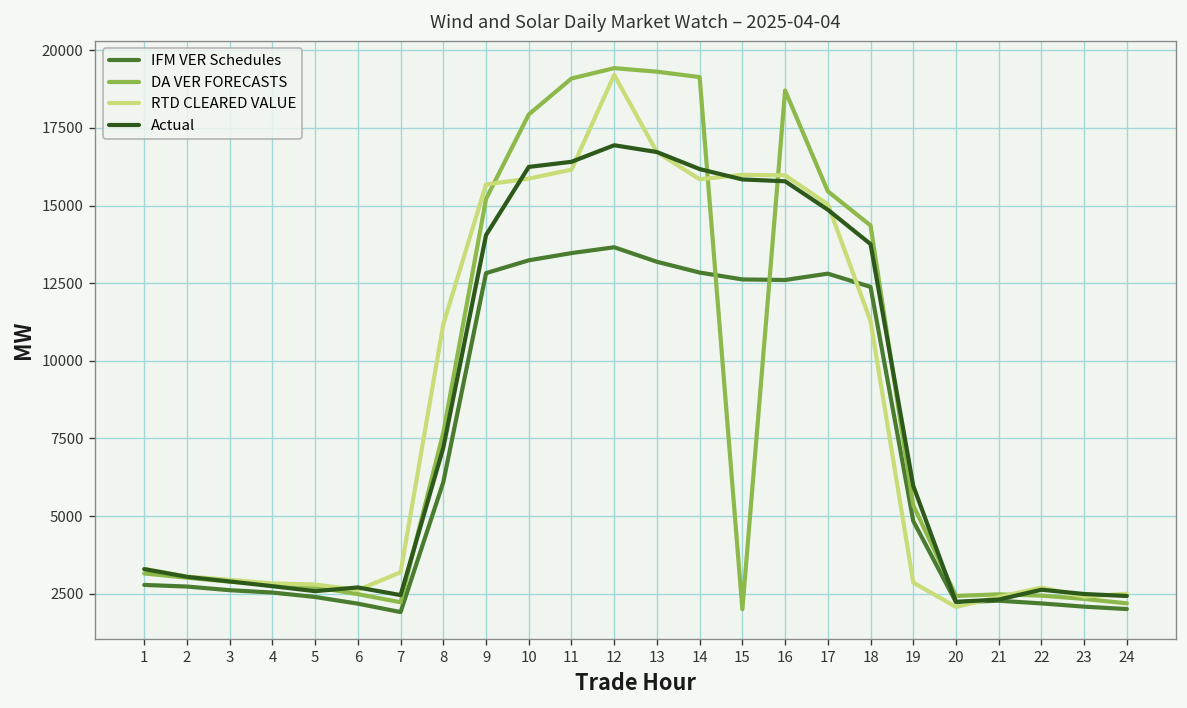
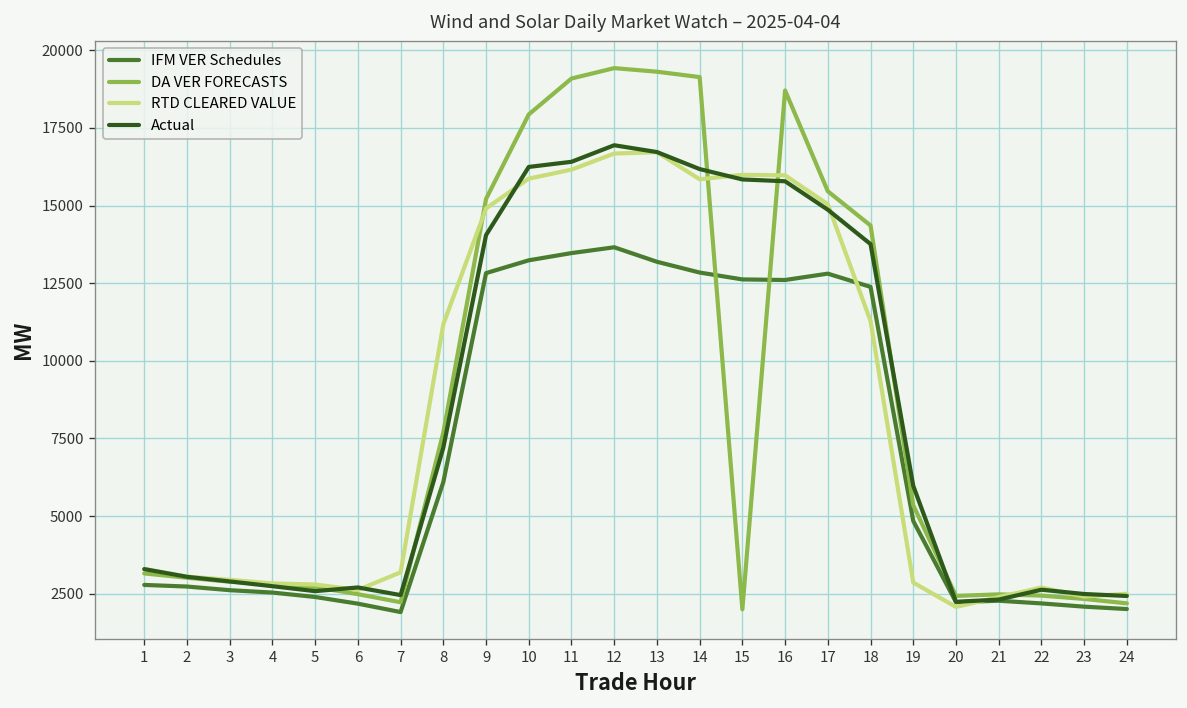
  {
    "DA VER FORECASTS": {
      "1": 3200,
      "6": 2500,
      "7": 2200,
      "8": 7700,
      "9": 15200,
      "10": 17900,
      "11": 19100,
      "12": 19400,
      "13": 19300,
      "14": 19100,
      "15": 2000,
      "16": 18700,
      "17": 15500,
      "18": 14400,
      "19": 5300,
      "20": 2400,
      "22": 2400,
      "24": 2200
    },
    "RTD CLEARED VALUE": {
      "7": 3200,
      "8": 11200,
-     "9": 15700,
+     "9": 14900,
      "10": 15900,
      "11": 16200,
-     "12": 19200,
+     "12": 16700,
      "14": 15800,
      "15": 16000,
      "16": 16000,
      "17": 15000,
      "18": 11300,
      "19": 2900,
      "20": 2100
    }
  }
